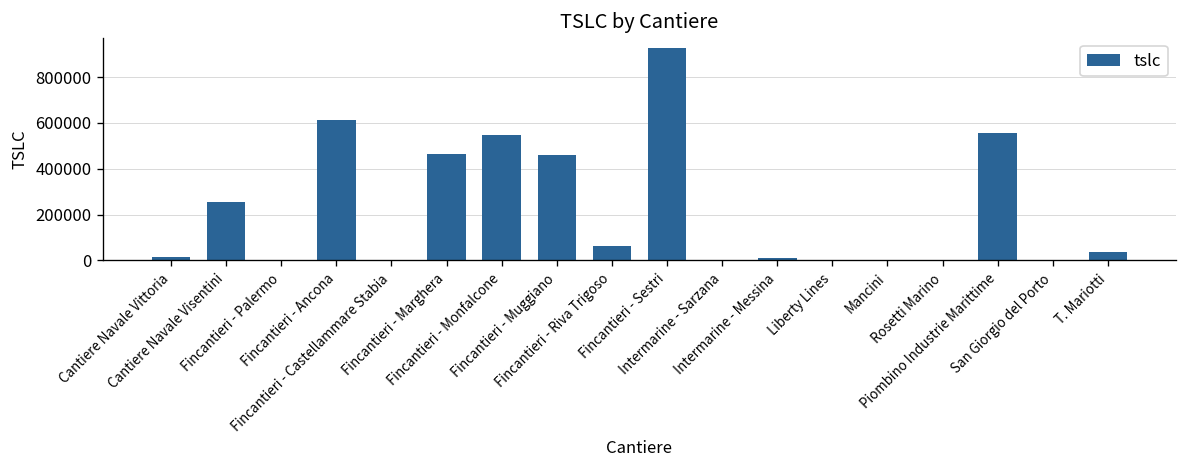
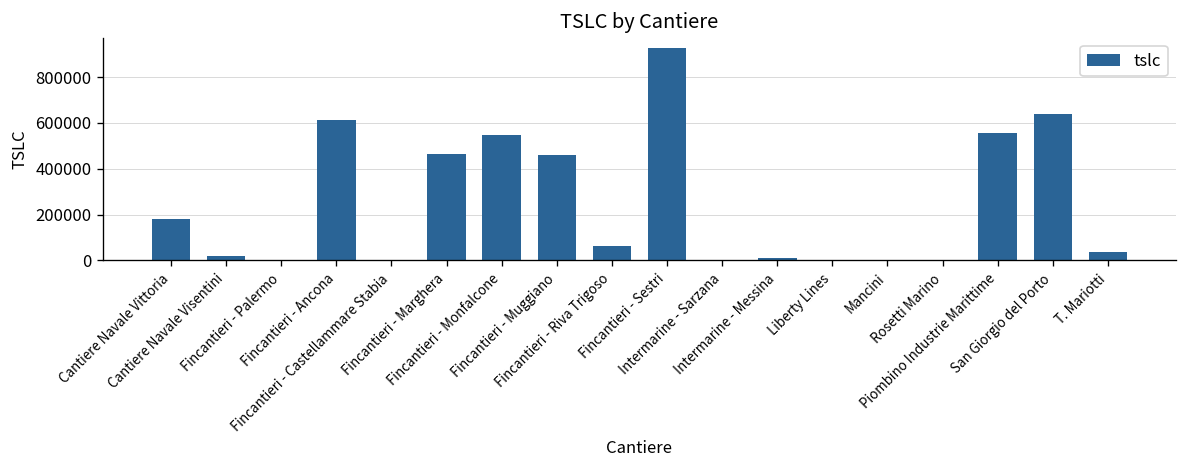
  {
-   "Cantiere Navale Vittoria": 20000,
-   "Cantiere Navale Visentini": 250000,
+   "Cantiere Navale Vittoria": 180000,
+   "Cantiere Navale Visentini": 20000,
    "Fincantieri - Palermo": 0,
    "Fincantieri - Ancona": 610000,
    "Fincantieri - Castellammare Stabia": 0,
    "Fincantieri - Marghera": 470000,
    "Fincantieri - Monfalcone": 550000,
    "Fincantieri - Muggiano": 460000,
    "Fincantieri - Riva Trigoso": 60000,
    "Fincantieri - Sestri": 930000,
    "Intermarine - Sarzana": 0,
    "Liberty Lines": 0,
    "Mancini": 0,
    "Rosetti Marino": 0,
    "Piombino Industrie Marittime": 560000,
-   "San Giorgio del Porto": 0,
+   "San Giorgio del Porto": 640000,
    "T. Mariotti": 30000
  }
